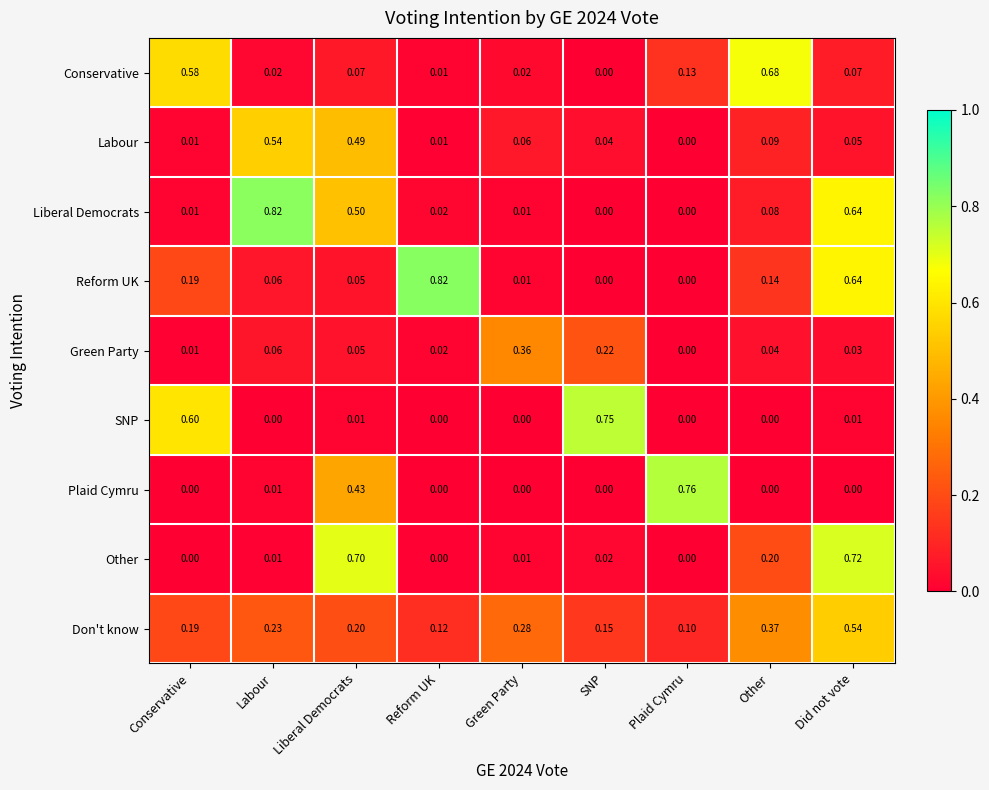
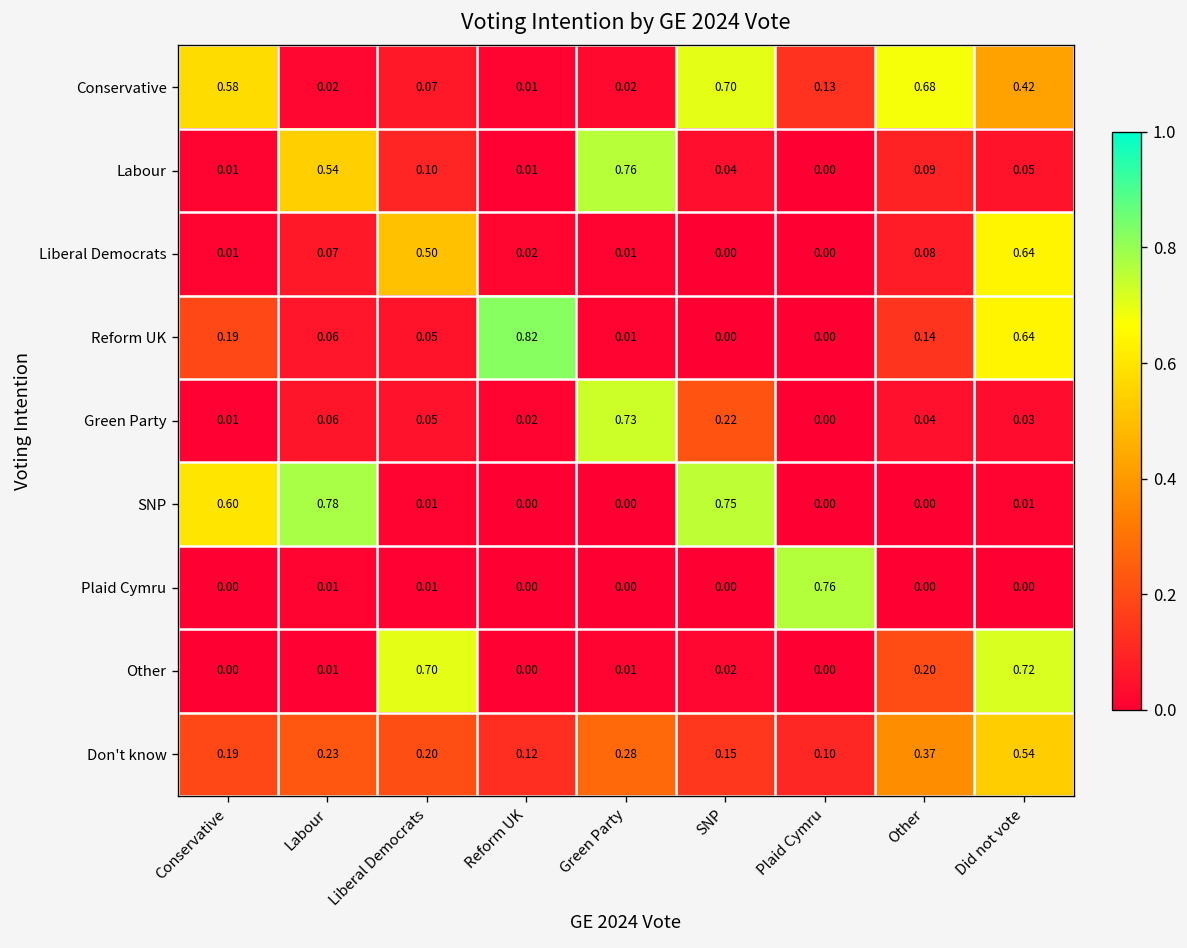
  {
    "Conservative": {
      "Conservative": 0.58,
      "Labour": 0.02,
      "Liberal Democrats": 0.07,
      "Reform UK": 0.01,
      "Green Party": 0.02,
-     "SNP": 0.00,
+     "SNP": 0.70,
      "Plaid Cymru": 0.13,
      "Other": 0.68,
-     "Did not vote": 0.07
+     "Did not vote": 0.42
    },
    "Labour": {
      "Conservative": 0.01,
      "Labour": 0.54,
-     "Liberal Democrats": 0.49,
+     "Liberal Democrats": 0.10,
      "Reform UK": 0.01,
-     "Green Party": 0.06,
+     "Green Party": 0.76,
      "SNP": 0.04,
      "Plaid Cymru": 0.00,
      "Other": 0.09,
      "Did not vote": 0.05
    },
    "Liberal Democrats": {
      "Conservative": 0.01,
-     "Labour": 0.82,
+     "Labour": 0.07,
      "Liberal Democrats": 0.50,
      "Reform UK": 0.02,
      "Green Party": 0.01,
      "SNP": 0.00,
      "Plaid Cymru": 0.00,
      "Other": 0.08,
      "Did not vote": 0.64
    },
    "Reform UK": {
      "Conservative": 0.19,
      "Labour": 0.06,
      "Liberal Democrats": 0.05,
      "Reform UK": 0.82,
      "Green Party": 0.01,
      "SNP": 0.00,
      "Plaid Cymru": 0.00,
      "Other": 0.14,
      "Did not vote": 0.64
    },
    "Green Party": {
      "Conservative": 0.01,
      "Labour": 0.06,
      "Liberal Democrats": 0.05,
      "Reform UK": 0.02,
-     "Green Party": 0.36,
+     "Green Party": 0.73,
      "SNP": 0.22,
      "Plaid Cymru": 0.00,
      "Other": 0.04,
      "Did not vote": 0.03
    },
    "SNP": {
      "Conservative": 0.60,
-     "Labour": 0.00,
+     "Labour": 0.78,
      "Liberal Democrats": 0.01,
      "Reform UK": 0.00,
      "Green Party": 0.00,
      "SNP": 0.75,
      "Plaid Cymru": 0.00,
      "Other": 0.00,
      "Did not vote": 0.01
    },
    "Plaid Cymru": {
      "Conservative": 0.00,
      "Labour": 0.01,
-     "Liberal Democrats": 0.43,
+     "Liberal Democrats": 0.01,
      "Reform UK": 0.00,
      "Green Party": 0.00,
      "SNP": 0.00,
      "Plaid Cymru": 0.76,
      "Other": 0.00,
      "Did not vote": 0.00
    },
    "Other": {
      "Conservative": 0.00,
      "Labour": 0.01,
      "Liberal Democrats": 0.70,
      "Reform UK": 0.00,
      "Green Party": 0.01,
      "SNP": 0.02,
      "Plaid Cymru": 0.00,
      "Other": 0.20,
      "Did not vote": 0.72
    },
    "Don't know": {
      "Conservative": 0.19,
      "Labour": 0.23,
      "Liberal Democrats": 0.20,
      "Reform UK": 0.12,
      "Green Party": 0.28,
      "SNP": 0.15,
      "Plaid Cymru": 0.10,
      "Other": 0.37,
      "Did not vote": 0.54
    }
  }
